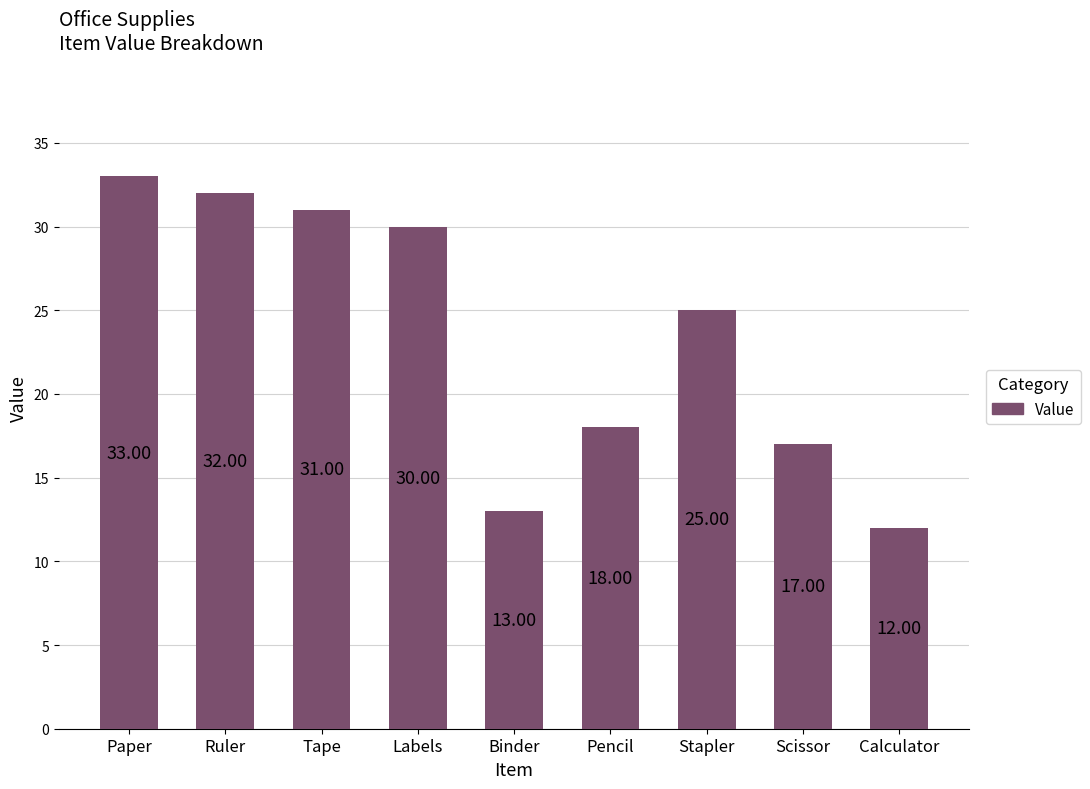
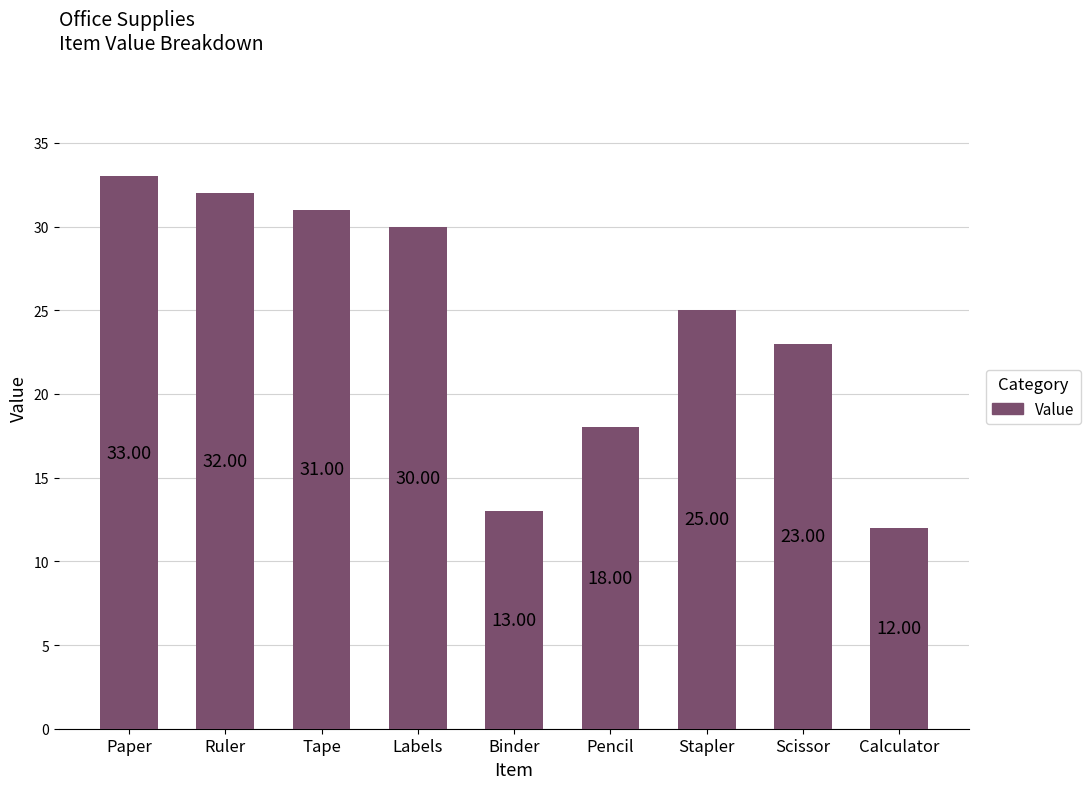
  {
    "Paper": 33.00,
    "Ruler": 32.00,
    "Tape": 31.00,
    "Labels": 30.00,
    "Binder": 13.00,
    "Pencil": 18.00,
    "Stapler": 25.00,
-   "Scissor": 17.00,
+   "Scissor": 23.00,
    "Calculator": 12.00
  }
